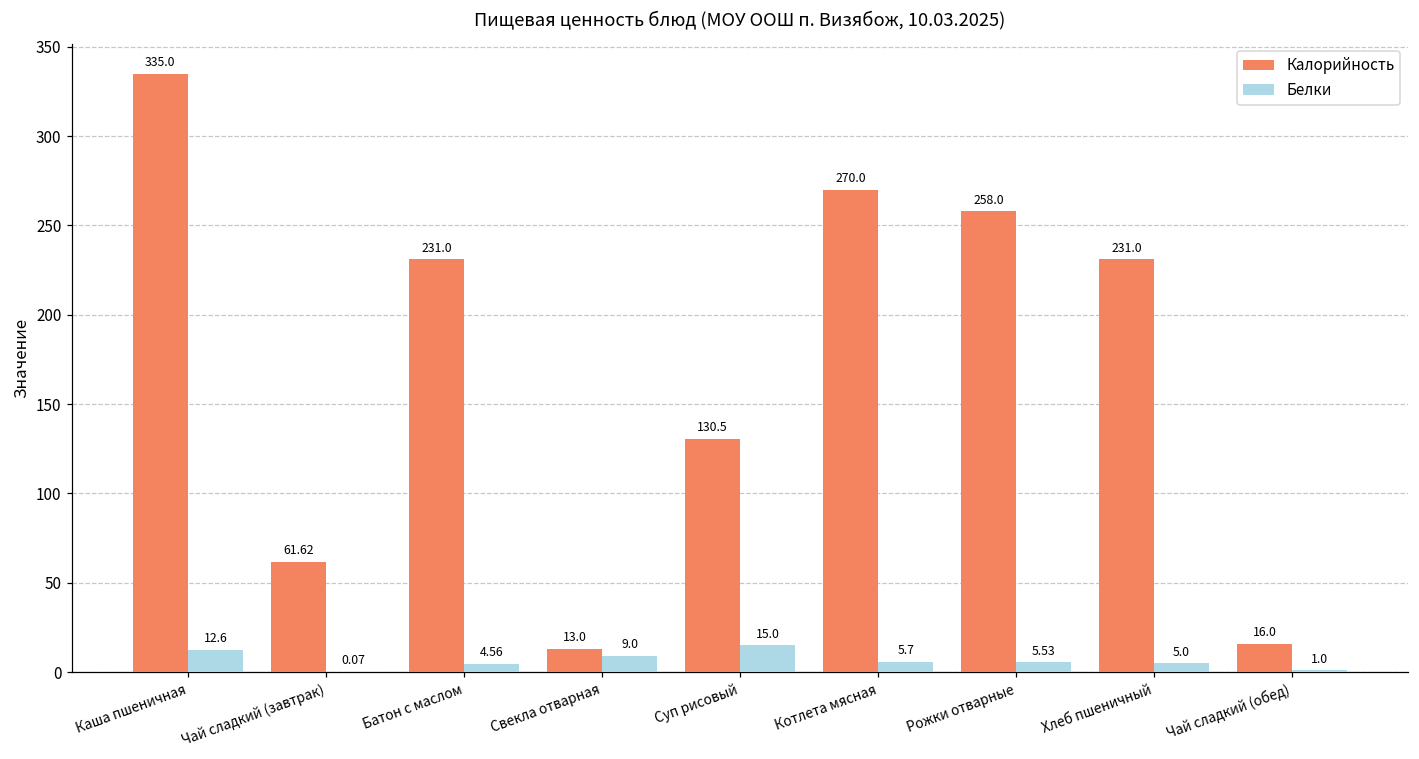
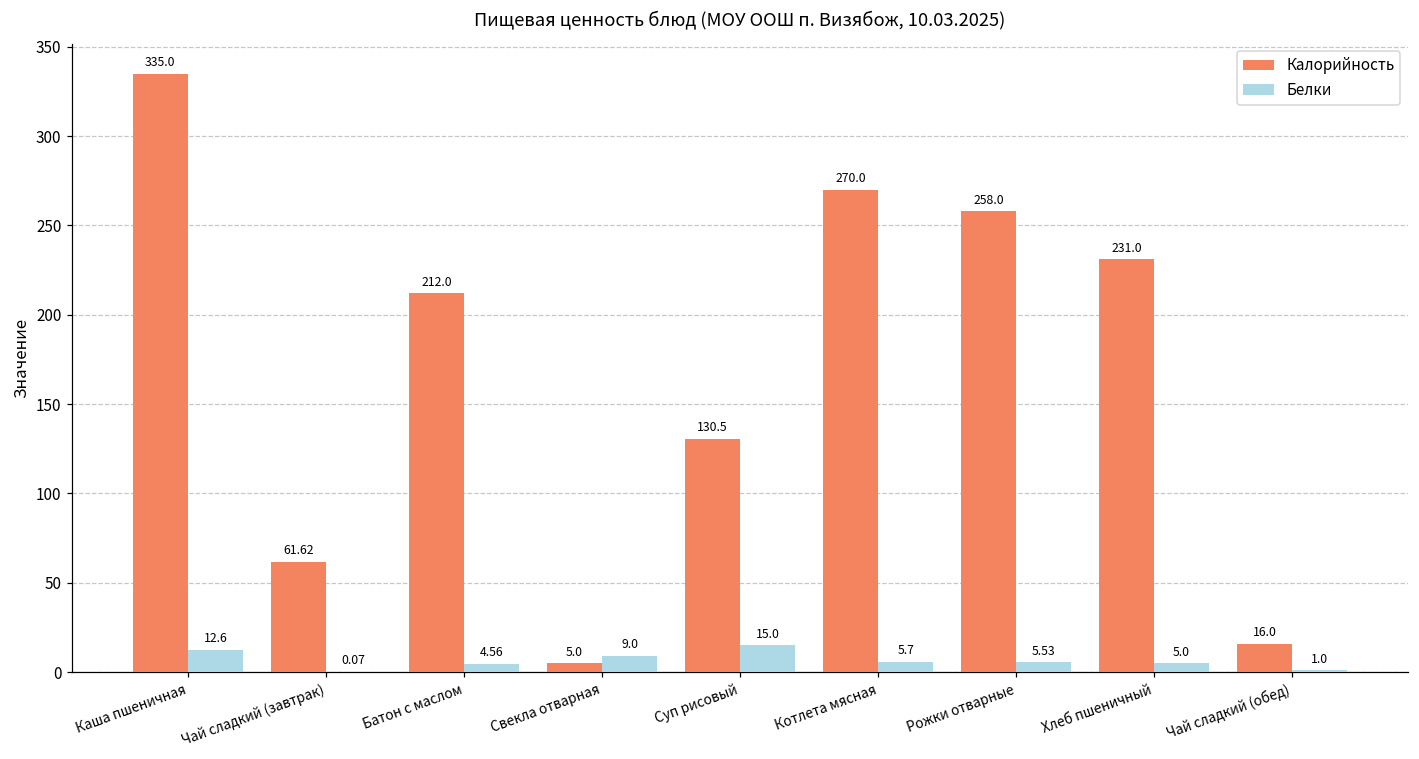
  {
    "Калорийность": {
      "Каша пшеничная": 335.0,
      "Чай сладкий (завтрак)": 61.62,
-     "Батон с маслом": 231.0,
-     "Свекла отварная": 13.0,
+     "Батон с маслом": 212.0,
+     "Свекла отварная": 5.0,
      "Суп рисовый": 130.5,
      "Котлета мясная": 270.0,
      "Рожки отварные": 258.0,
      "Хлеб пшеничный": 231.0,
      "Чай сладкий (обед)": 16.0
    },
    "Белки": {
      "Каша пшеничная": 12.6,
      "Чай сладкий (завтрак)": 0.07,
      "Батон с маслом": 4.56,
      "Свекла отварная": 9.0,
      "Суп рисовый": 15.0,
      "Котлета мясная": 5.7,
      "Рожки отварные": 5.53,
      "Хлеб пшеничный": 5.0,
      "Чай сладкий (обед)": 1.0
    }
  }
